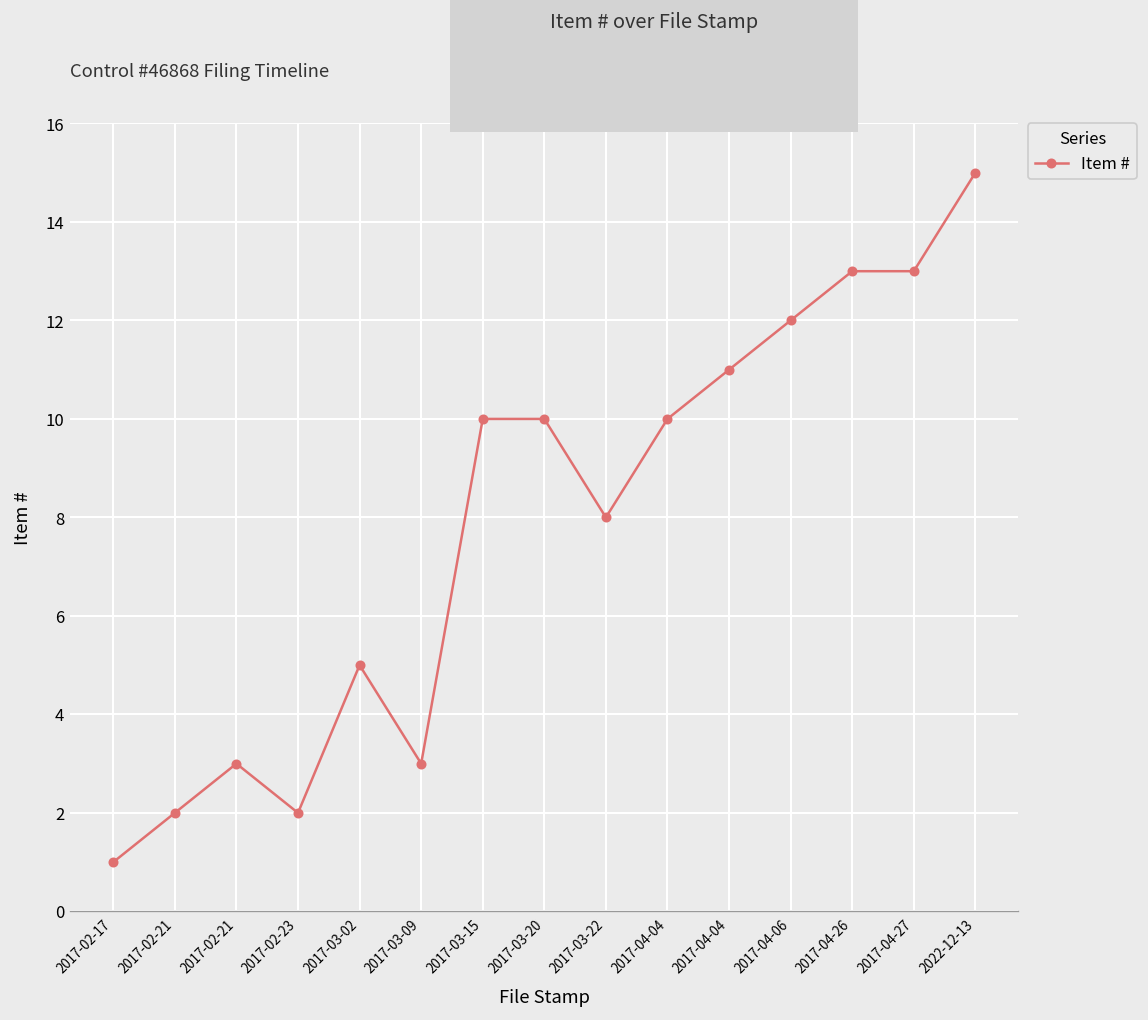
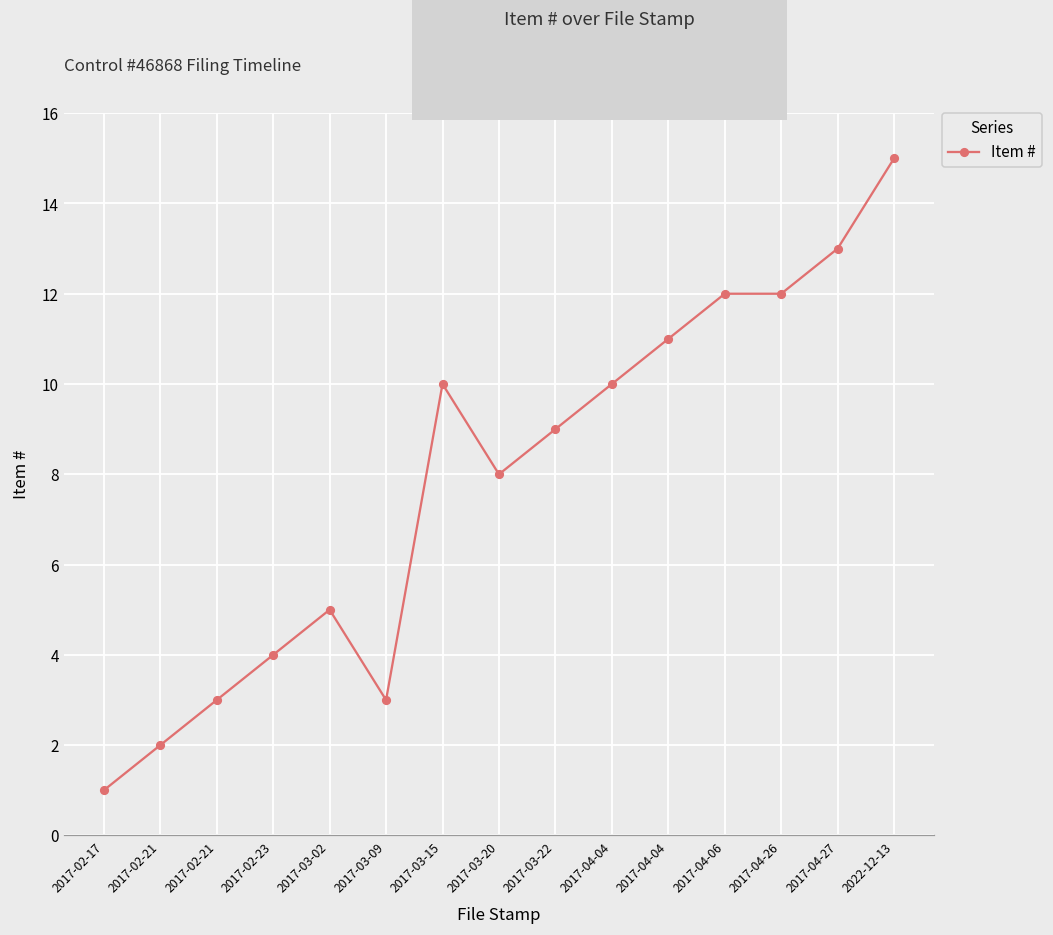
  {
    "2017-02-17": 1,
-   "2017-02-23": 2,
+   "2017-02-23": 4,
    "2017-03-02": 5,
    "2017-03-09": 3,
    "2017-03-15": 10,
-   "2017-03-20": 10,
-   "2017-03-22": 8,
+   "2017-03-20": 8,
+   "2017-03-22": 9,
    "2017-04-06": 12,
-   "2017-04-26": 13,
+   "2017-04-26": 12,
    "2017-04-27": 13,
    "2022-12-13": 15
  }
